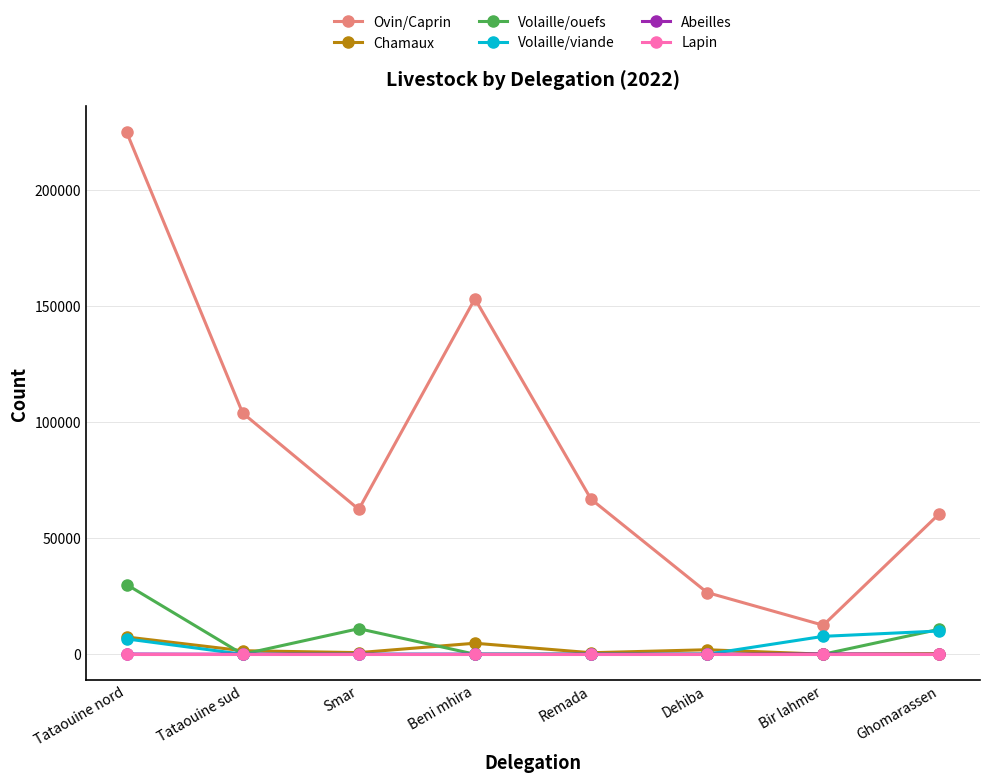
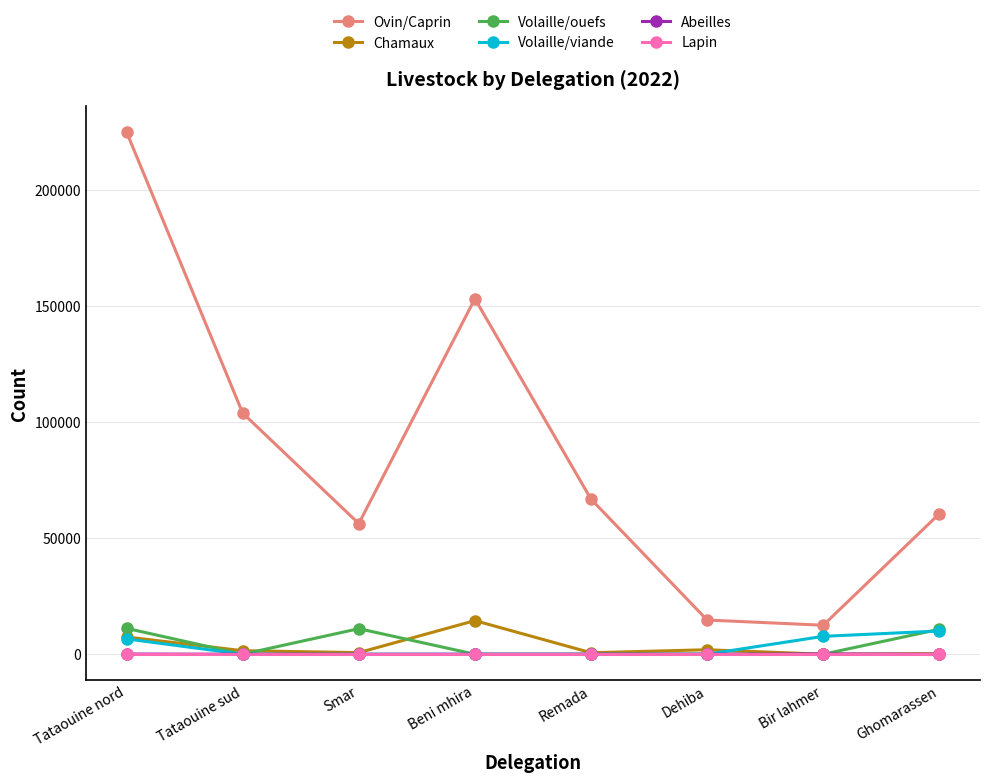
  {
    "Ovin/Caprin": {
      "Tataouine nord": 225000,
      "Tataouine sud": 104000,
-     "Smar": 62000,
+     "Smar": 56000,
      "Beni mhira": 153000,
      "Remada": 67000,
-     "Dehiba": 27000,
+     "Dehiba": 15000,
      "Bir lahmer": 12000,
      "Ghomarassen": 60000
    },
    "Chamaux": {
      "Tataouine sud": 2000,
-     "Beni mhira": 5000,
+     "Beni mhira": 14000,
      "Dehiba": 2000
    },
    "Volaille/ouefs": {
-     "Tataouine nord": 30000,
+     "Tataouine nord": 11000,
      "Smar": 11000
    },
    "Volaille/viande": {
      "Bir lahmer": 8000
    }
  }
